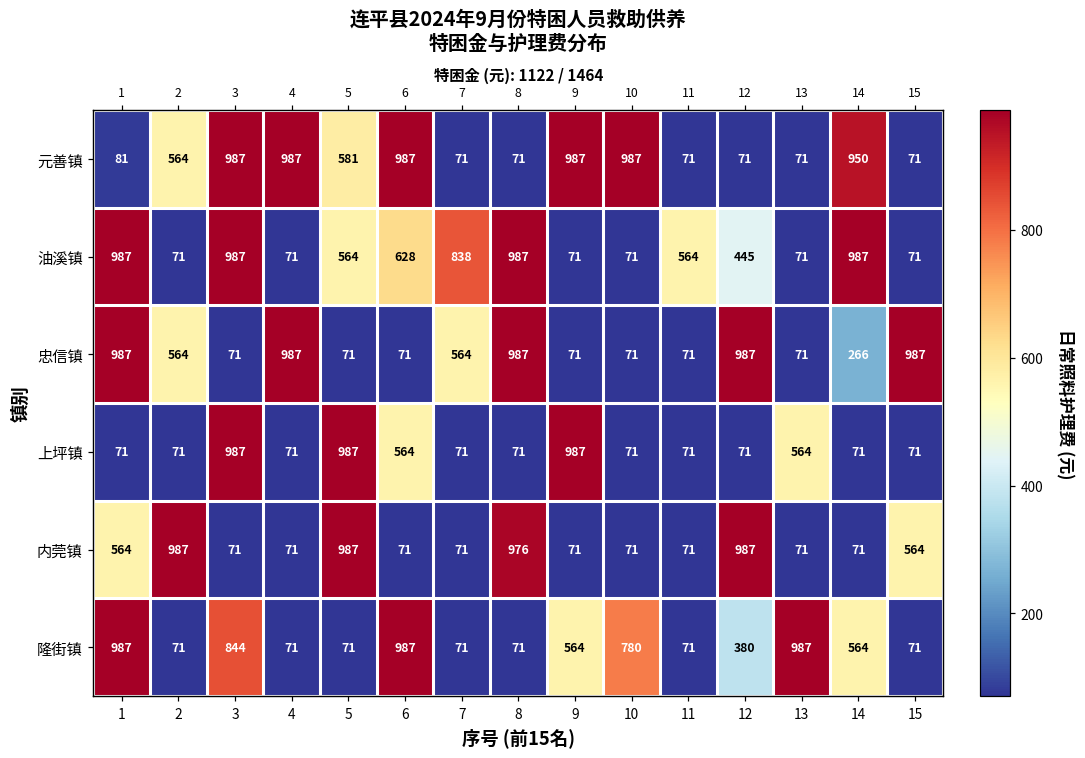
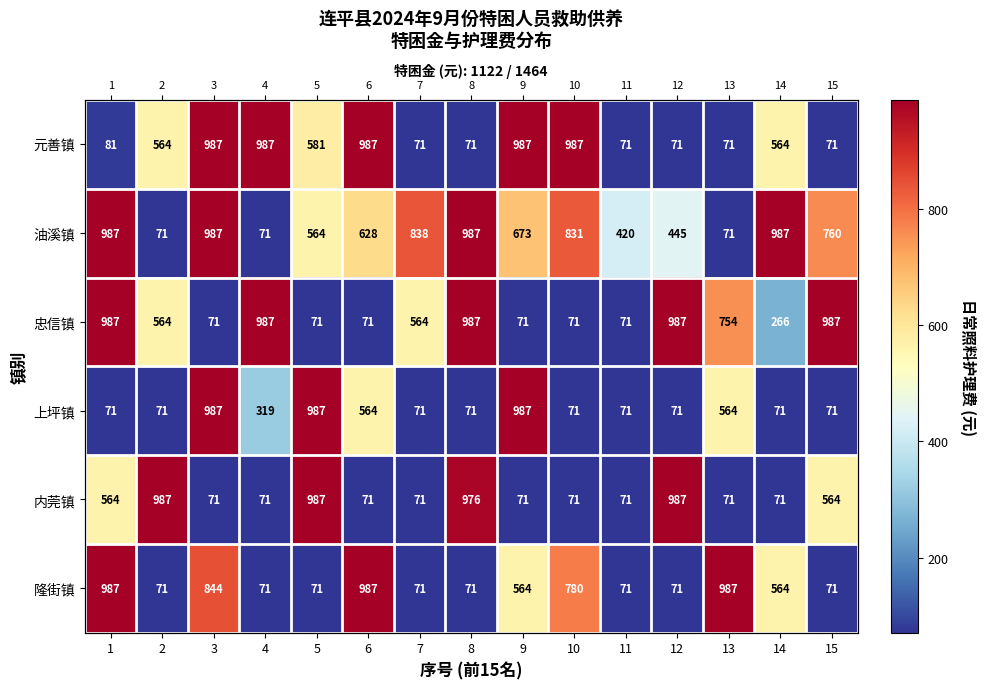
  {
    "元善镇": {
      "1": 81,
      "2": 564,
      "3": 987,
      "4": 987,
      "5": 581,
      "6": 987,
      "7": 71,
      "8": 71,
      "9": 987,
      "10": 987,
      "11": 71,
      "12": 71,
      "13": 71,
-     "14": 950,
+     "14": 564,
      "15": 71
    },
    "油溪镇": {
      "1": 987,
      "2": 71,
      "3": 987,
      "4": 71,
      "5": 564,
      "6": 628,
      "7": 838,
      "8": 987,
-     "9": 71,
-     "10": 71,
-     "11": 564,
+     "9": 673,
+     "10": 831,
+     "11": 420,
      "12": 445,
      "13": 71,
      "14": 987,
-     "15": 71
+     "15": 760
    },
    "忠信镇": {
      "1": 987,
      "2": 564,
      "3": 71,
      "4": 987,
      "5": 71,
      "6": 71,
      "7": 564,
      "8": 987,
      "9": 71,
      "10": 71,
      "11": 71,
      "12": 987,
-     "13": 71,
+     "13": 754,
      "14": 266,
      "15": 987
    },
    "上坪镇": {
      "1": 71,
      "2": 71,
      "3": 987,
-     "4": 71,
+     "4": 319,
      "5": 987,
      "6": 564,
      "7": 71,
      "8": 71,
      "9": 987,
      "10": 71,
      "11": 71,
      "12": 71,
      "13": 564,
      "14": 71,
      "15": 71
    },
    "内莞镇": {
      "1": 564,
      "2": 987,
      "3": 71,
      "4": 71,
      "5": 987,
      "6": 71,
      "7": 71,
      "8": 976,
      "9": 71,
      "10": 71,
      "11": 71,
      "12": 987,
      "13": 71,
      "14": 71,
      "15": 564
    },
    "隆街镇": {
      "1": 987,
      "2": 71,
      "3": 844,
      "4": 71,
      "5": 71,
      "6": 987,
      "7": 71,
      "8": 71,
      "9": 564,
      "10": 780,
      "11": 71,
-     "12": 380,
+     "12": 71,
      "13": 987,
      "14": 564,
      "15": 71
    }
  }
